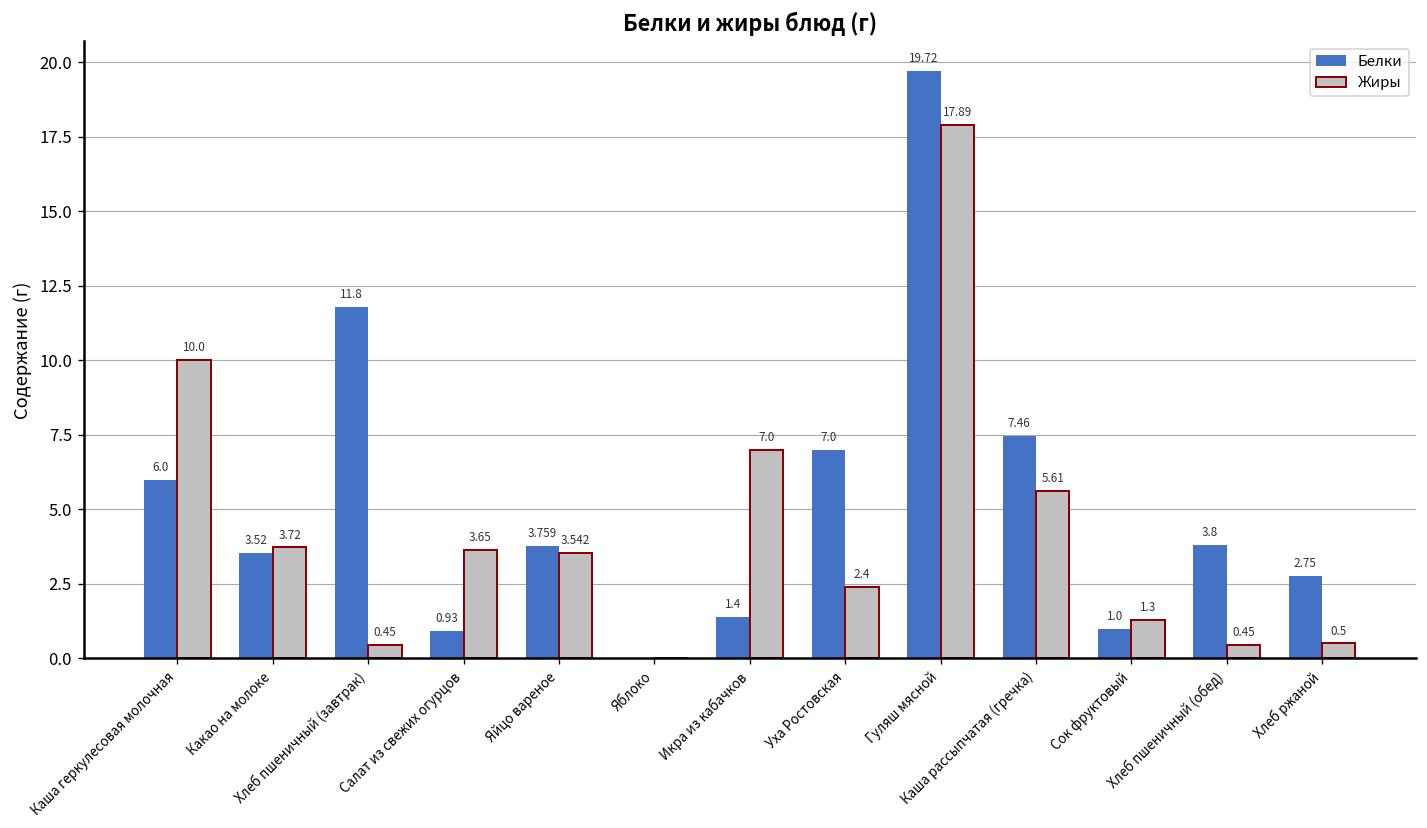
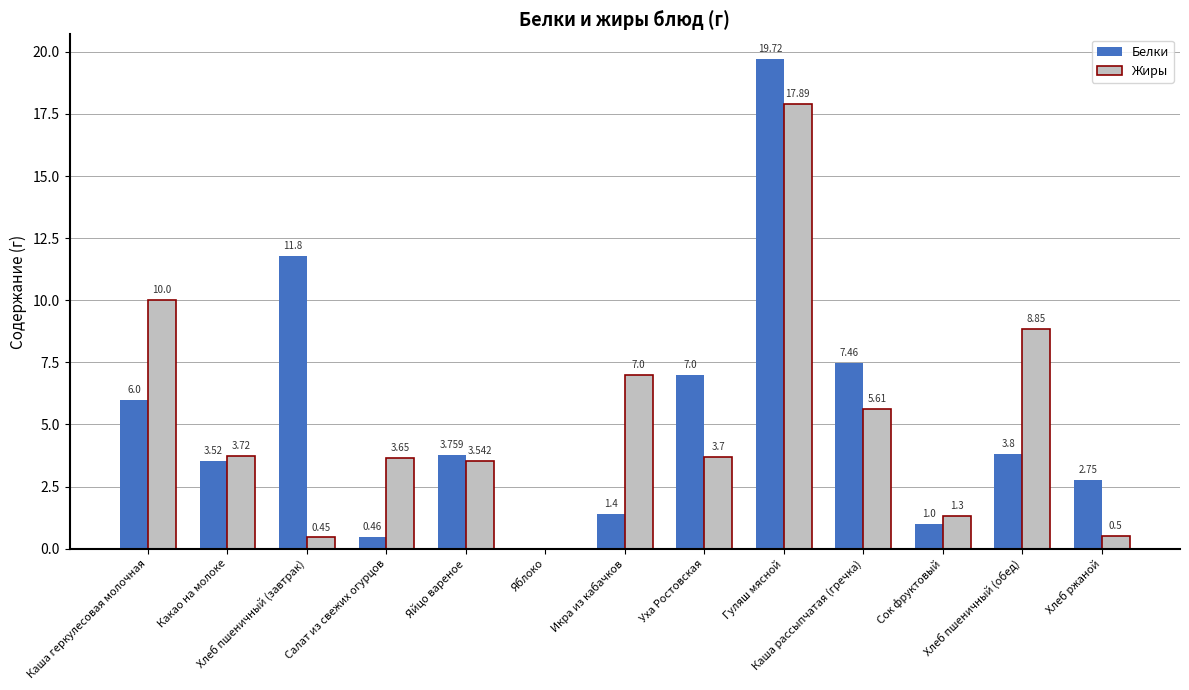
  {
    "Белки": {
      "Каша геркулесовая молочная": 6.0,
      "Какао на молоке": 3.52,
      "Хлеб пшеничный (завтрак)": 11.8,
-     "Салат из свежих огурцов": 0.93,
+     "Салат из свежих огурцов": 0.46,
      "Яйцо вареное": 3.759,
      "Икра из кабачков": 1.4,
      "Уха Ростовская": 7.0,
      "Гуляш мясной": 19.72,
      "Каша рассыпчатая (гречка)": 7.46,
      "Сок фруктовый": 1.0,
      "Хлеб пшеничный (обед)": 3.8,
      "Хлеб ржаной": 2.75
    },
    "Жиры": {
      "Каша геркулесовая молочная": 10.0,
      "Какао на молоке": 3.72,
      "Хлеб пшеничный (завтрак)": 0.45,
      "Салат из свежих огурцов": 3.65,
      "Яйцо вареное": 3.542,
      "Икра из кабачков": 7.0,
-     "Уха Ростовская": 2.4,
+     "Уха Ростовская": 3.7,
      "Гуляш мясной": 17.89,
      "Каша рассыпчатая (гречка)": 5.61,
      "Сок фруктовый": 1.3,
-     "Хлеб пшеничный (обед)": 0.45,
+     "Хлеб пшеничный (обед)": 8.85,
      "Хлеб ржаной": 0.5
    }
  }
